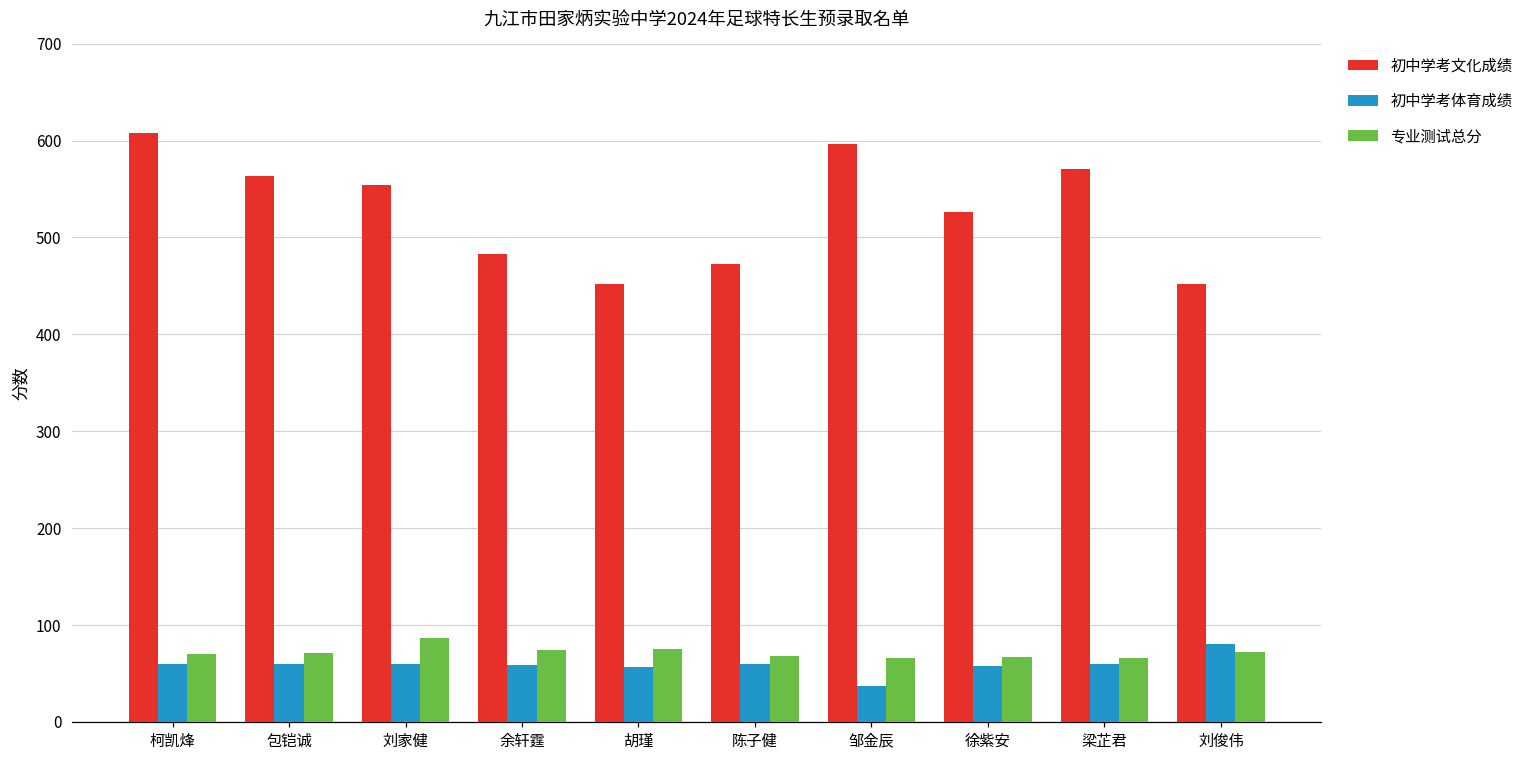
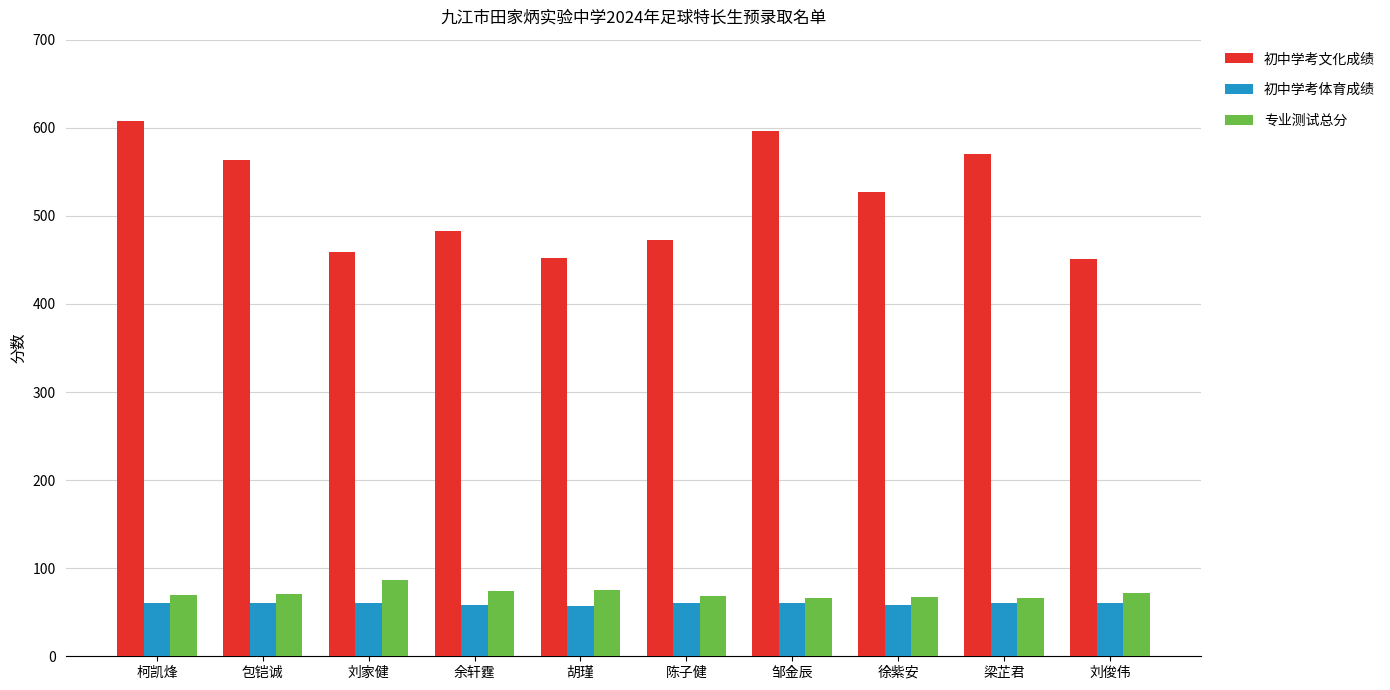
  {
    "初中学考文化成绩": {
      "柯凯烽": 610,
      "包铠诚": 560,
-     "刘家健": 550,
+     "刘家健": 460,
      "余轩霆": 480,
      "胡瑾": 450,
      "陈子健": 470,
      "邹金辰": 600,
      "徐紫安": 530,
      "梁芷君": 570,
      "刘俊伟": 450
    },
    "初中学考体育成绩": {
      "柯凯烽": 60,
      "包铠诚": 60,
      "刘家健": 60,
      "余轩霆": 60,
      "胡瑾": 60,
      "陈子健": 60,
-     "邹金辰": 40,
+     "邹金辰": 60,
      "徐紫安": 60,
      "梁芷君": 60,
-     "刘俊伟": 80
+     "刘俊伟": 60
    },
    "专业测试总分": {
      "柯凯烽": 70,
      "包铠诚": 70,
      "刘家健": 90,
      "余轩霆": 70,
      "胡瑾": 80,
      "陈子健": 70,
      "邹金辰": 70,
      "徐紫安": 70,
      "梁芷君": 70,
      "刘俊伟": 70
    }
  }
